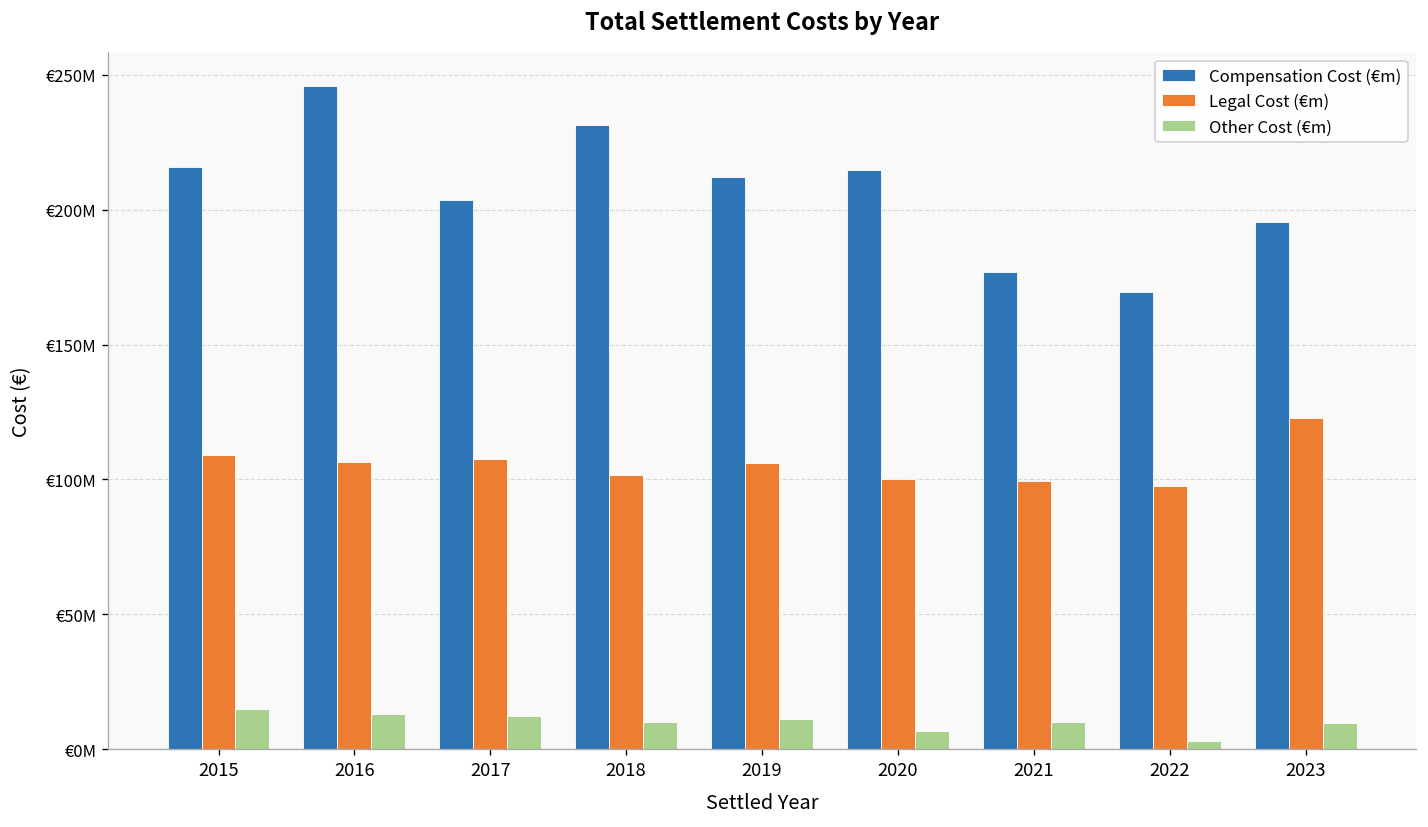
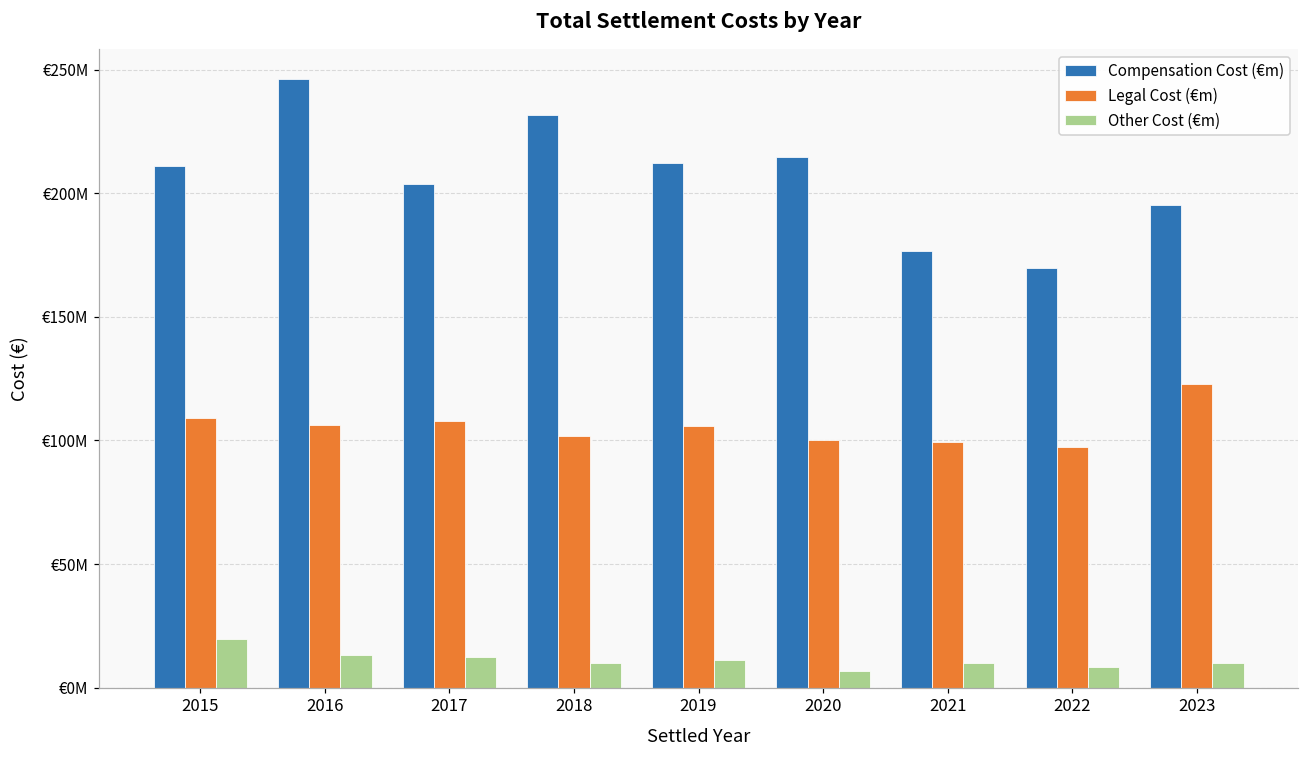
  {
    "Compensation Cost (€m)": {
-     "2015": "€216000000",
+     "2015": "€211000000",
      "2016": "€246000000",
      "2017": "€204000000",
      "2018": "€232000000",
      "2019": "€212000000",
      "2020": "€215000000",
      "2021": "€177000000",
      "2022": "€170000000",
      "2023": "€195000000"
    },
    "Legal Cost (€m)": {
      "2015": "€109000000",
      "2016": "€106000000",
      "2017": "€108000000",
      "2018": "€102000000",
      "2019": "€106000000",
      "2020": "€100000000",
      "2021": "€99000000",
      "2022": "€98000000",
      "2023": "€123000000"
    },
    "Other Cost (€m)": {
-     "2015": "€15000000",
+     "2015": "€20000000",
      "2016": "€13000000",
      "2017": "€12000000",
      "2018": "€10000000",
      "2019": "€11000000",
      "2020": "€7000000",
      "2021": "€10000000",
-     "2022": "€3000000",
+     "2022": "€8000000",
      "2023": "€10000000"
    }
  }
